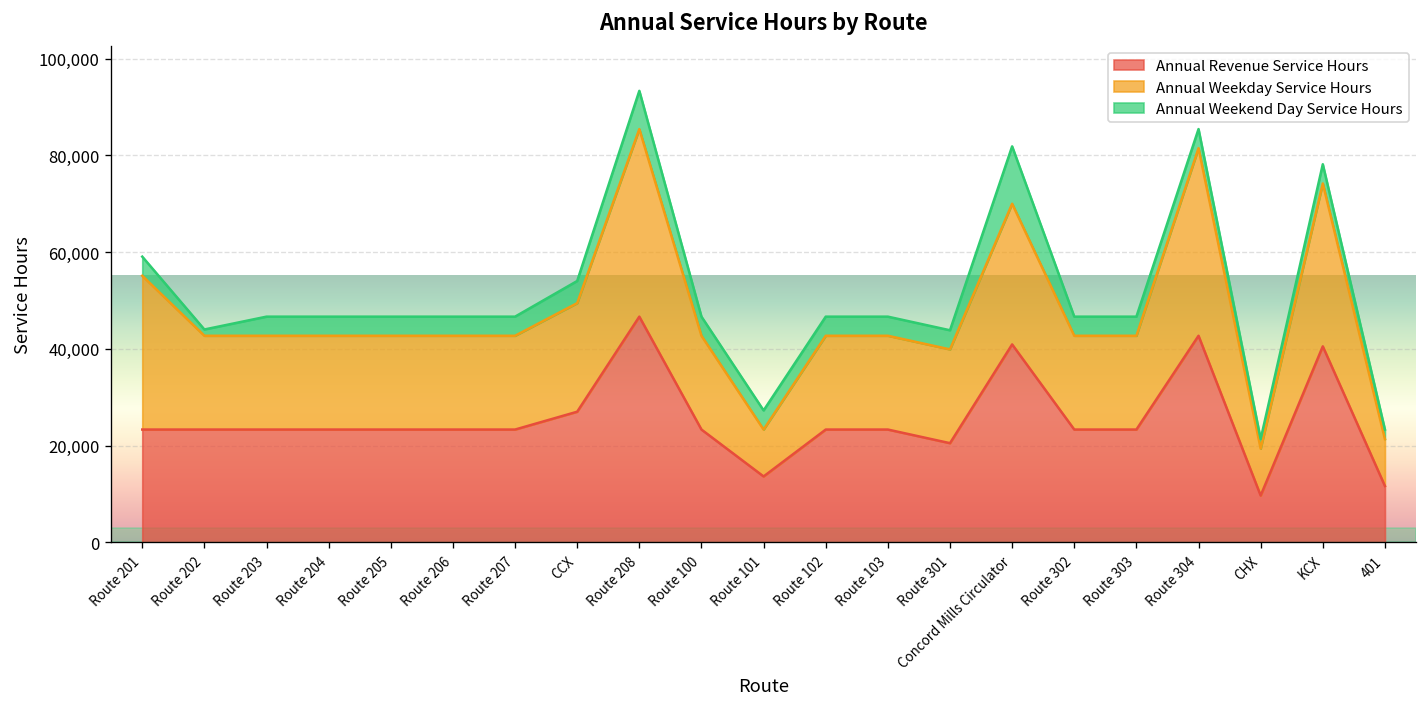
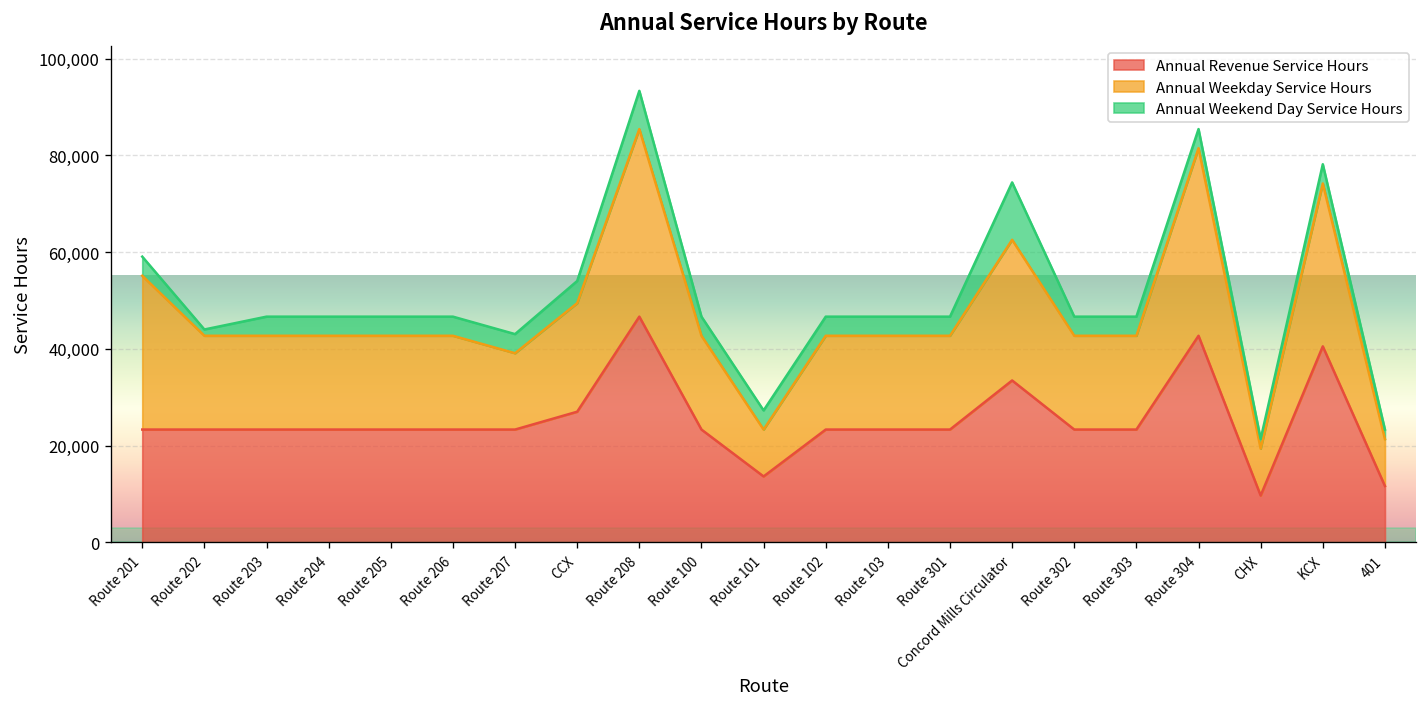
  {
    "Annual Revenue Service Hours": {
      "Route 201": "23,000",
      "Route 202": "23,000",
      "Route 203": "23,000",
      "Route 204": "23,000",
      "Route 205": "23,000",
      "Route 206": "23,000",
      "Route 207": "23,000",
      "CCX": "27,000",
      "Route 208": "47,000",
      "Route 100": "23,000",
      "Route 101": "14,000",
      "Route 102": "23,000",
      "Route 103": "23,000",
-     "Route 301": "21,000",
-     "Concord Mills Circulator": "41,000",
+     "Route 301": "23,000",
+     "Concord Mills Circulator": "33,000",
      "Route 302": "23,000",
      "Route 303": "23,000",
      "Route 304": "43,000",
      "CHX": "10,000",
      "KCX": "41,000",
      "401": "12,000"
    },
    "Annual Weekday Service Hours": {
      "Route 201": "32,000",
      "Route 202": "19,000",
      "Route 203": "19,000",
      "Route 204": "19,000",
      "Route 205": "19,000",
      "Route 206": "19,000",
-     "Route 207": "19,000",
+     "Route 207": "16,000",
      "CCX": "22,000",
      "Route 208": "39,000",
      "Route 100": "19,000",
      "Route 101": "10,000",
      "Route 102": "19,000",
      "Route 103": "19,000",
      "Route 301": "19,000",
      "Concord Mills Circulator": "29,000",
      "Route 302": "19,000",
      "Route 303": "19,000",
      "Route 304": "39,000",
      "CHX": "10,000",
      "KCX": "34,000",
      "401": "10,000"
    },
    "Annual Weekend Day Service Hours": {
      "Route 201": "4,000",
      "Route 202": "1,000",
      "Route 203": "4,000",
      "Route 204": "4,000",
      "Route 205": "4,000",
      "Route 206": "4,000",
      "Route 207": "4,000",
      "CCX": "5,000",
      "Route 208": "8,000",
      "Route 100": "4,000",
      "Route 101": "4,000",
      "Route 102": "4,000",
      "Route 103": "4,000",
      "Route 301": "4,000",
      "Concord Mills Circulator": "12,000",
      "Route 302": "4,000",
      "Route 303": "4,000",
      "Route 304": "4,000",
      "CHX": "2,000",
      "KCX": "4,000",
      "401": "2,000"
    }
  }
